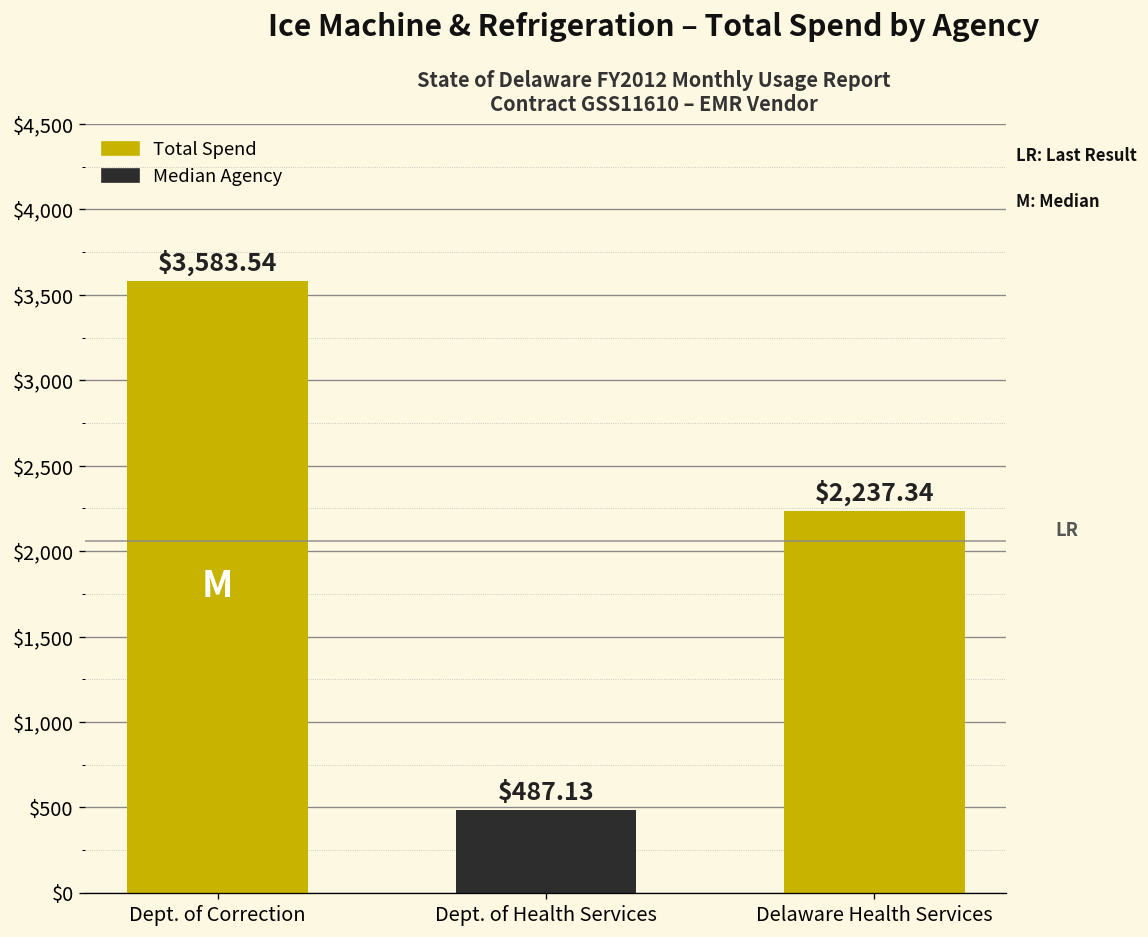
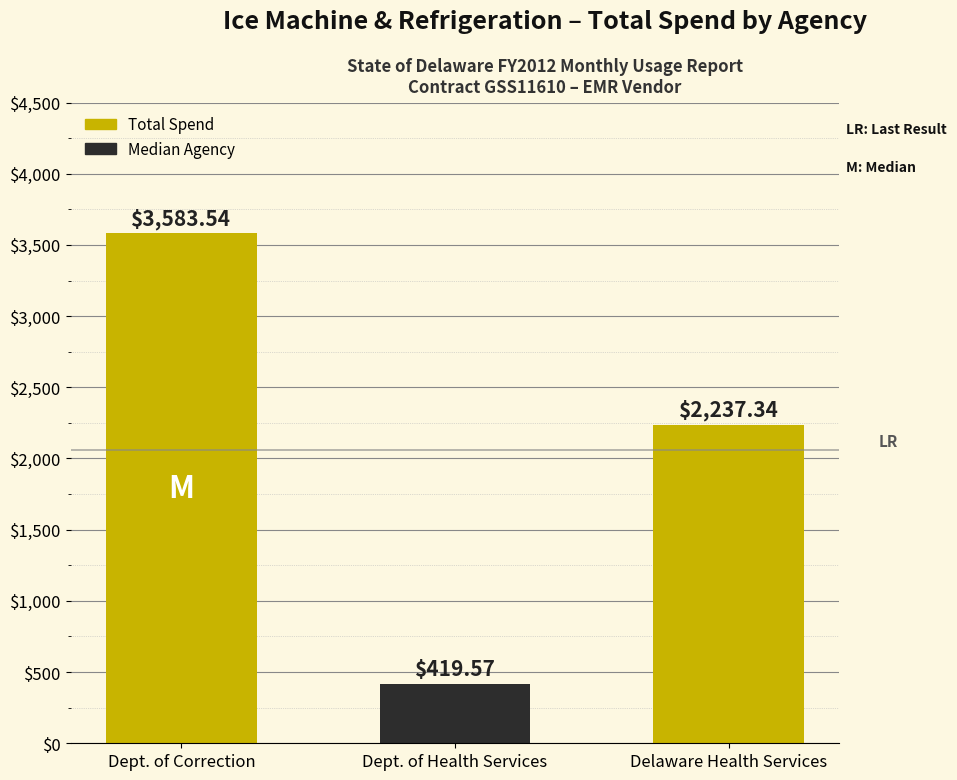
  {
    "Dept. of Correction": "$3,583.54",
-   "Dept. of Health Services": "$487.13",
+   "Dept. of Health Services": "$419.57",
    "Delaware Health Services": "$2,237.34"
  }
